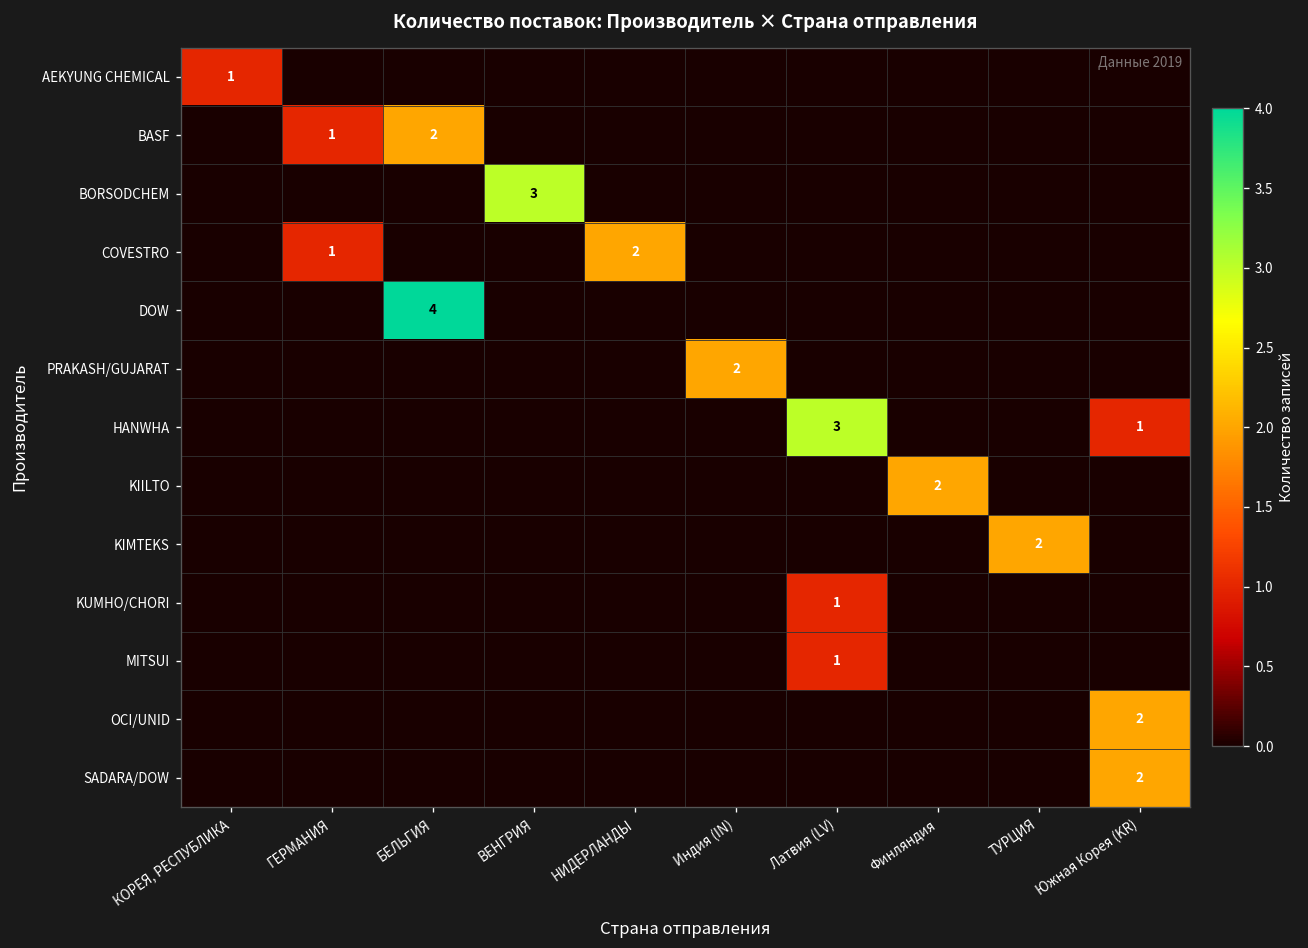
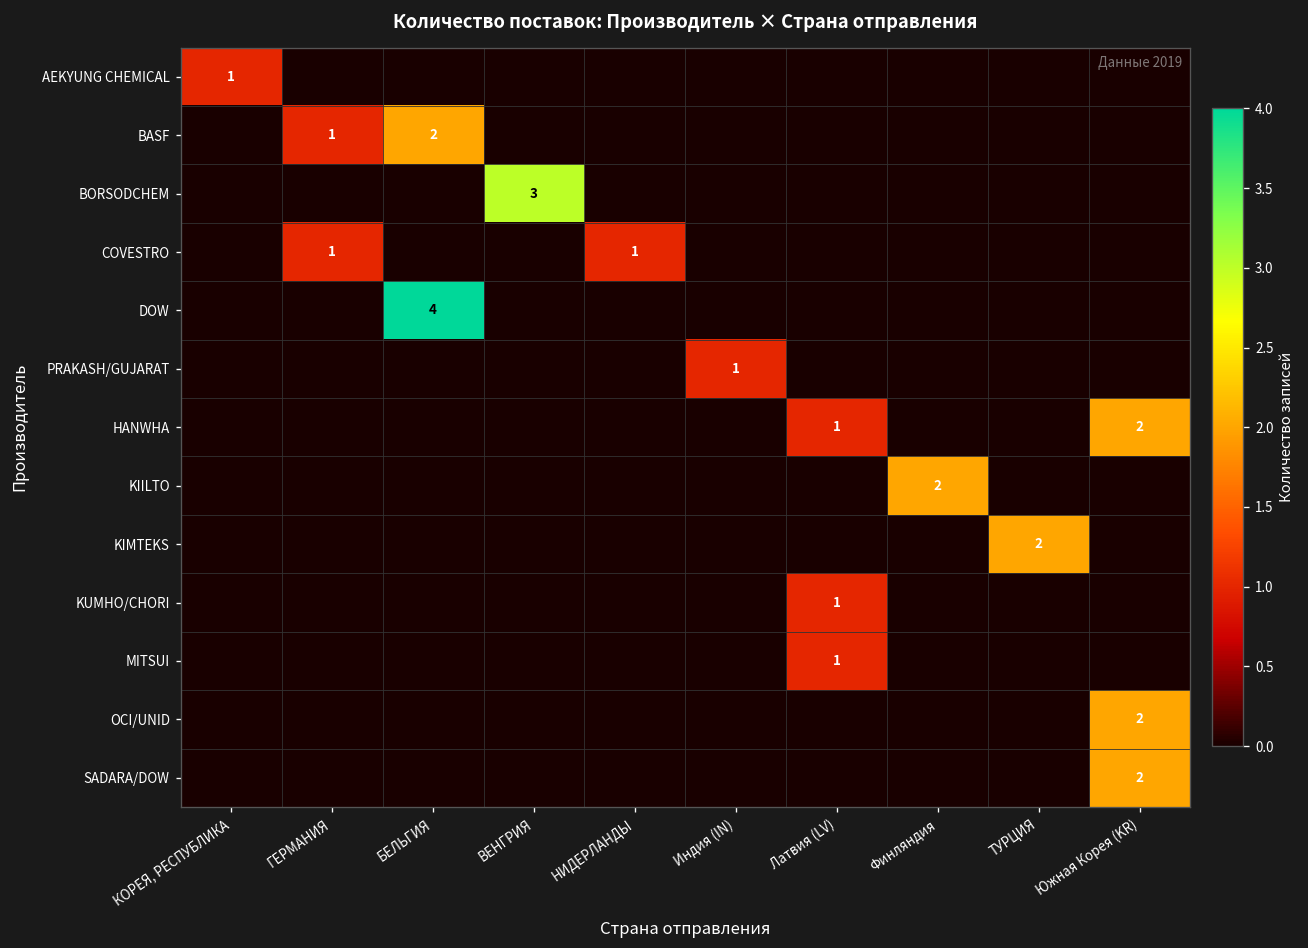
  {
    "AEKYUNG CHEMICAL": {
      "КОРЕЯ, РЕСПУБЛИКА": 1,
      "Южная Корея (KR)": 2019
    },
    "BASF": {
      "ГЕРМАНИЯ": 1,
      "БЕЛЬГИЯ": 2
    },
    "BORSODCHEM": {
      "ВЕНГРИЯ": 3
    },
    "COVESTRO": {
      "ГЕРМАНИЯ": 1,
-     "НИДЕРЛАНДЫ": 2
+     "НИДЕРЛАНДЫ": 1
    },
    "DOW": {
      "БЕЛЬГИЯ": 4
    },
    "PRAKASH/GUJARAT": {
-     "Индия (IN)": 2
+     "Индия (IN)": 1
    },
    "HANWHA": {
-     "Латвия (LV)": 3,
-     "Южная Корея (KR)": 1
+     "Латвия (LV)": 1,
+     "Южная Корея (KR)": 2
    },
    "KIILTO": {
      "Финляндия": 2
    },
    "KIMTEKS": {
      "ТУРЦИЯ": 2
    },
    "KUMHO/CHORI": {
      "Латвия (LV)": 1
    },
    "MITSUI": {
      "Латвия (LV)": 1
    },
    "OCI/UNID": {
      "Южная Корея (KR)": 2
    },
    "SADARA/DOW": {
      "Южная Корея (KR)": 2
    }
  }
